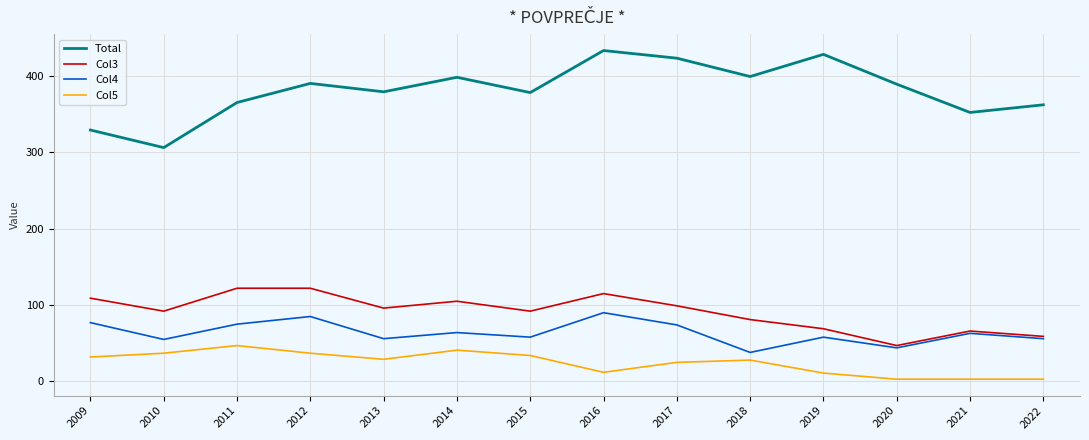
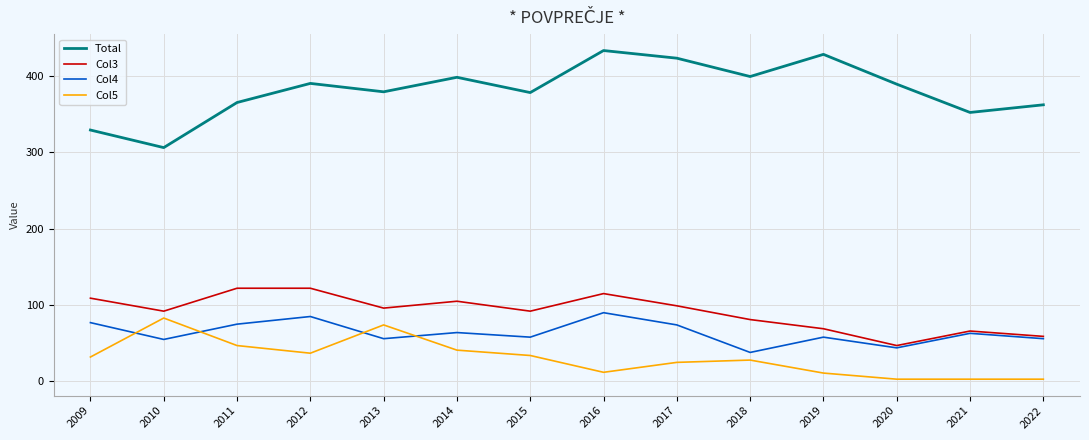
  {
    "Total": {
      "2009": 330,
      "2010": 310,
      "2011": 370,
      "2012": 390,
      "2013": 380,
      "2014": 400,
      "2015": 380,
      "2016": 430,
      "2017": 420,
      "2018": 400,
      "2019": 430,
      "2020": 390,
      "2021": 350,
      "2022": 360
    },
    "Col3": {
      "2009": 110,
      "2010": 90,
      "2011": 120,
      "2012": 120,
      "2013": 100,
      "2014": 110,
      "2015": 90,
      "2016": 120,
      "2017": 100,
      "2018": 80,
      "2019": 70
    },
    "Col4": {
      "2009": 80,
      "2010": 60,
      "2011": 80,
      "2012": 90,
      "2013": 60,
      "2014": 60,
      "2015": 60,
      "2016": 90,
      "2017": 70,
      "2018": 40,
      "2019": 60
    },
    "Col5": {
      "2009": 30,
-     "2010": 40,
+     "2010": 80,
      "2011": 50,
      "2012": 40,
-     "2013": 30,
+     "2013": 70,
      "2014": 40,
      "2015": 30,
      "2016": 10,
      "2017": 30,
      "2018": 30,
      "2019": 10,
      "2020": 0,
      "2021": 0,
      "2022": 0
    }
  }
